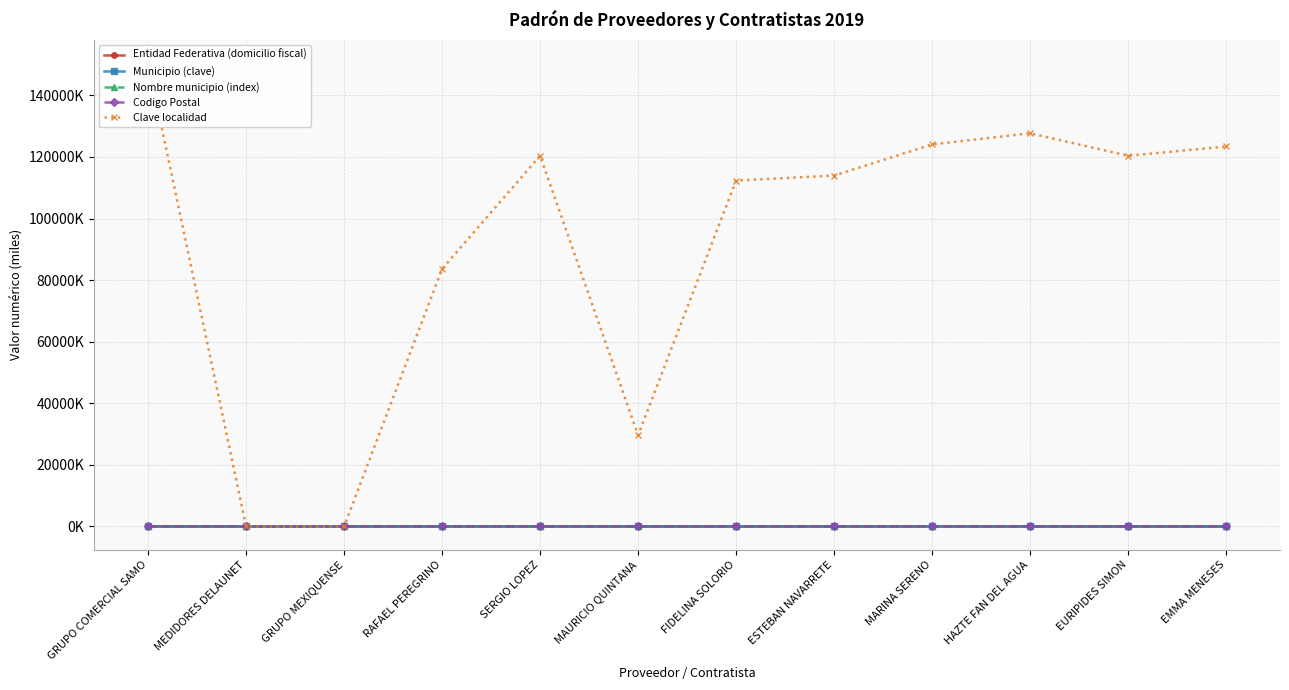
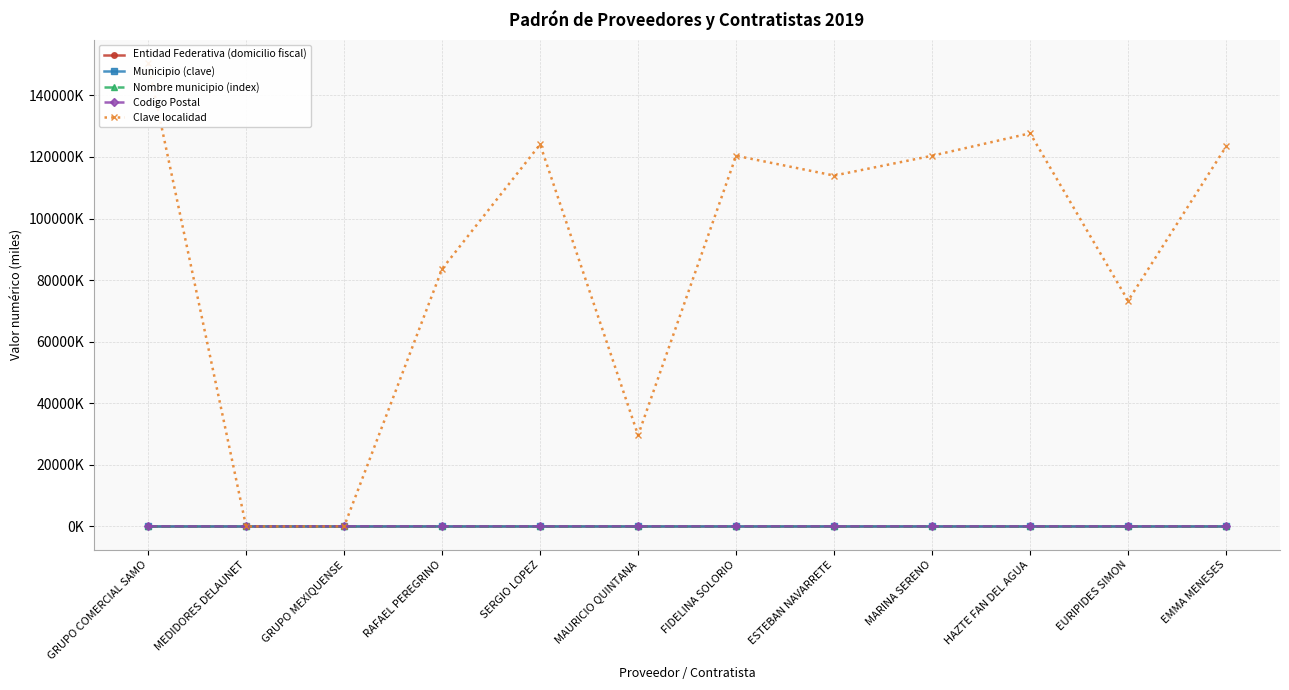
  {
    "Codigo Postal": {
      "GRUPO COMERCIAL SAMO": 0,
      "RAFAEL PEREGRINO": 0,
      "SERGIO LOPEZ": 0,
      "MAURICIO QUINTANA": 0,
      "FIDELINA SOLORIO": 0,
      "ESTEBAN NAVARRETE": 0,
      "MARINA SERENO": 0,
      "HAZTE FAN DEL AGUA": 0,
      "EURIPIDES SIMON": 0,
      "EMMA MENESES": 0
    },
    "Clave localidad": {
      "RAFAEL PEREGRINO": 84000000,
-     "SERGIO LOPEZ": 120000000,
+     "SERGIO LOPEZ": 124000000,
      "MAURICIO QUINTANA": 30000000,
-     "FIDELINA SOLORIO": 112000000,
+     "FIDELINA SOLORIO": 120000000,
      "ESTEBAN NAVARRETE": 114000000,
-     "MARINA SERENO": 124000000,
+     "MARINA SERENO": 120000000,
      "HAZTE FAN DEL AGUA": 128000000,
-     "EURIPIDES SIMON": 120000000,
+     "EURIPIDES SIMON": 73000000,
      "EMMA MENESES": 123000000
    }
  }
